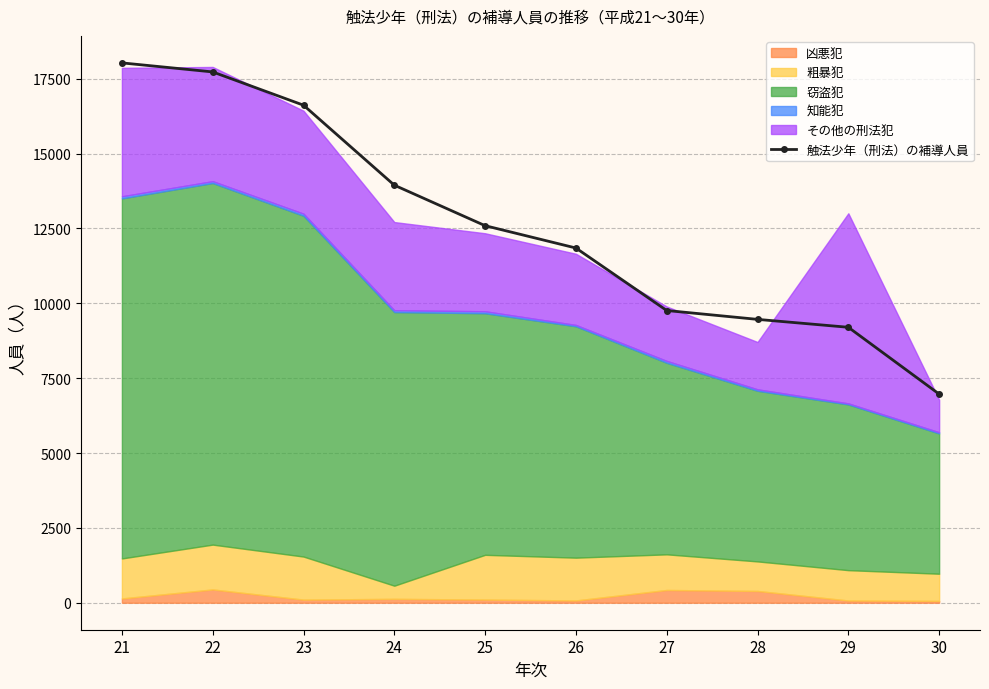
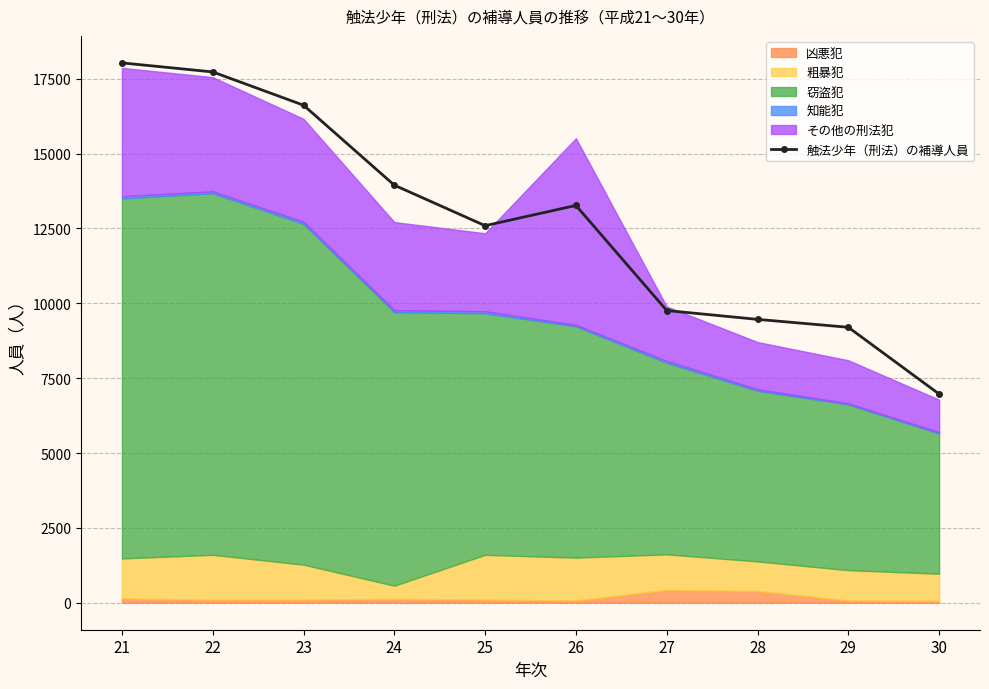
  {
    "触法少年（刑法）の補導人員": {
      "21": 18000,
      "22": 17700,
      "23": 16600,
      "24": 13900,
      "25": 12600,
-     "26": 11800,
+     "26": 13300,
      "27": 9800,
      "28": 9500,
      "29": 9200,
      "30": 7000
    },
    "凶悪犯": {
      "21": 100,
-     "22": 400,
+     "22": 100,
      "23": 100,
      "24": 100,
      "25": 100,
      "27": 400,
      "28": 400
    },
    "粗暴犯": {
      "21": 1300,
      "22": 1500,
-     "23": 1400,
+     "23": 1200,
      "24": 400,
      "25": 1500,
      "26": 1400,
      "27": 1200,
      "28": 1000,
      "29": 1000,
      "30": 900
    },
    "その他の刑法犯": {
      "21": 4300,
      "22": 3800,
      "23": 3400,
      "24": 2900,
      "25": 2600,
-     "26": 2400,
+     "26": 6200,
      "27": 1800,
      "28": 1600,
-     "29": 6300,
+     "29": 1400,
      "30": 1100
    }
  }
